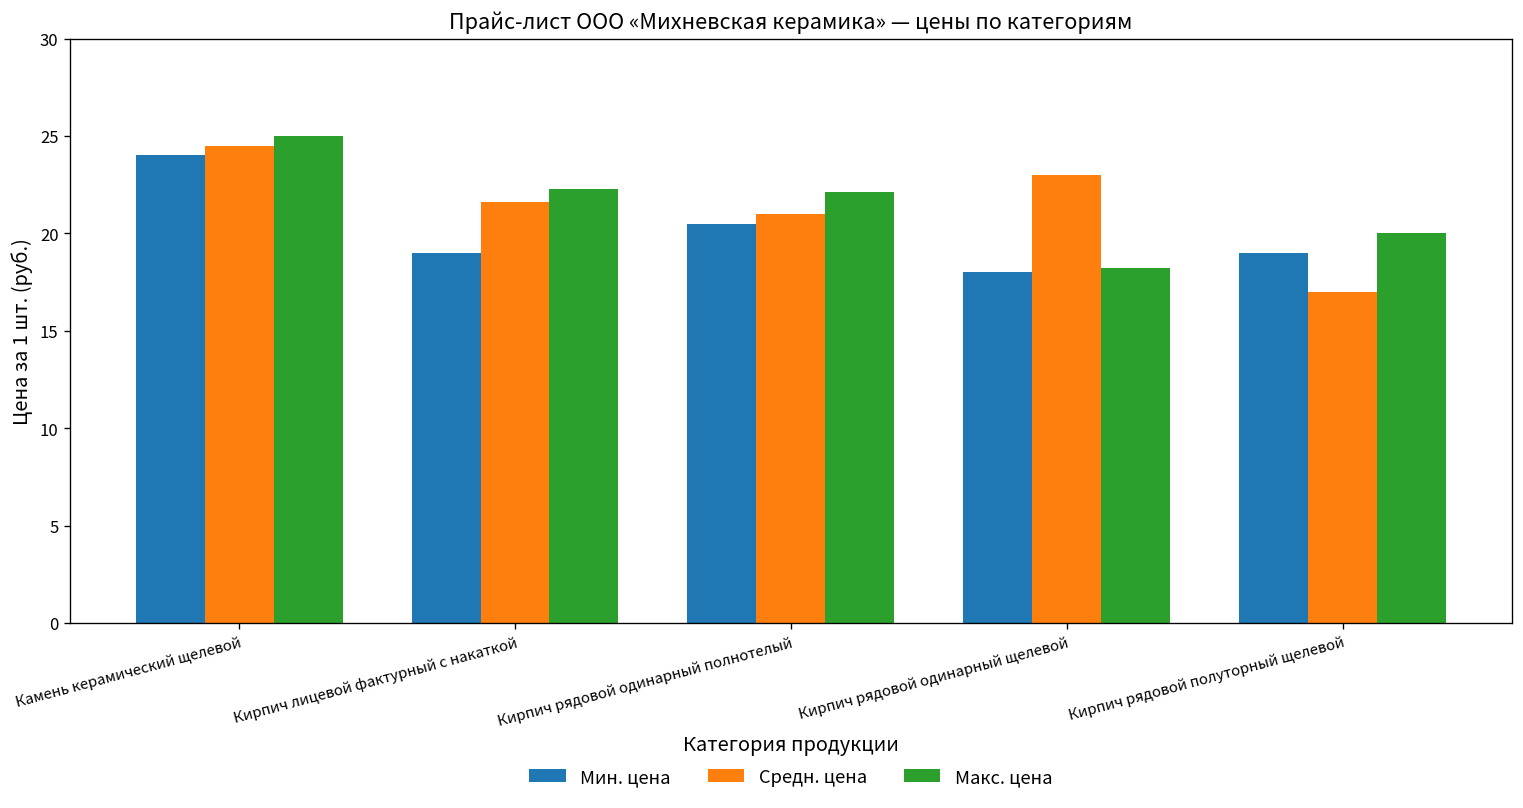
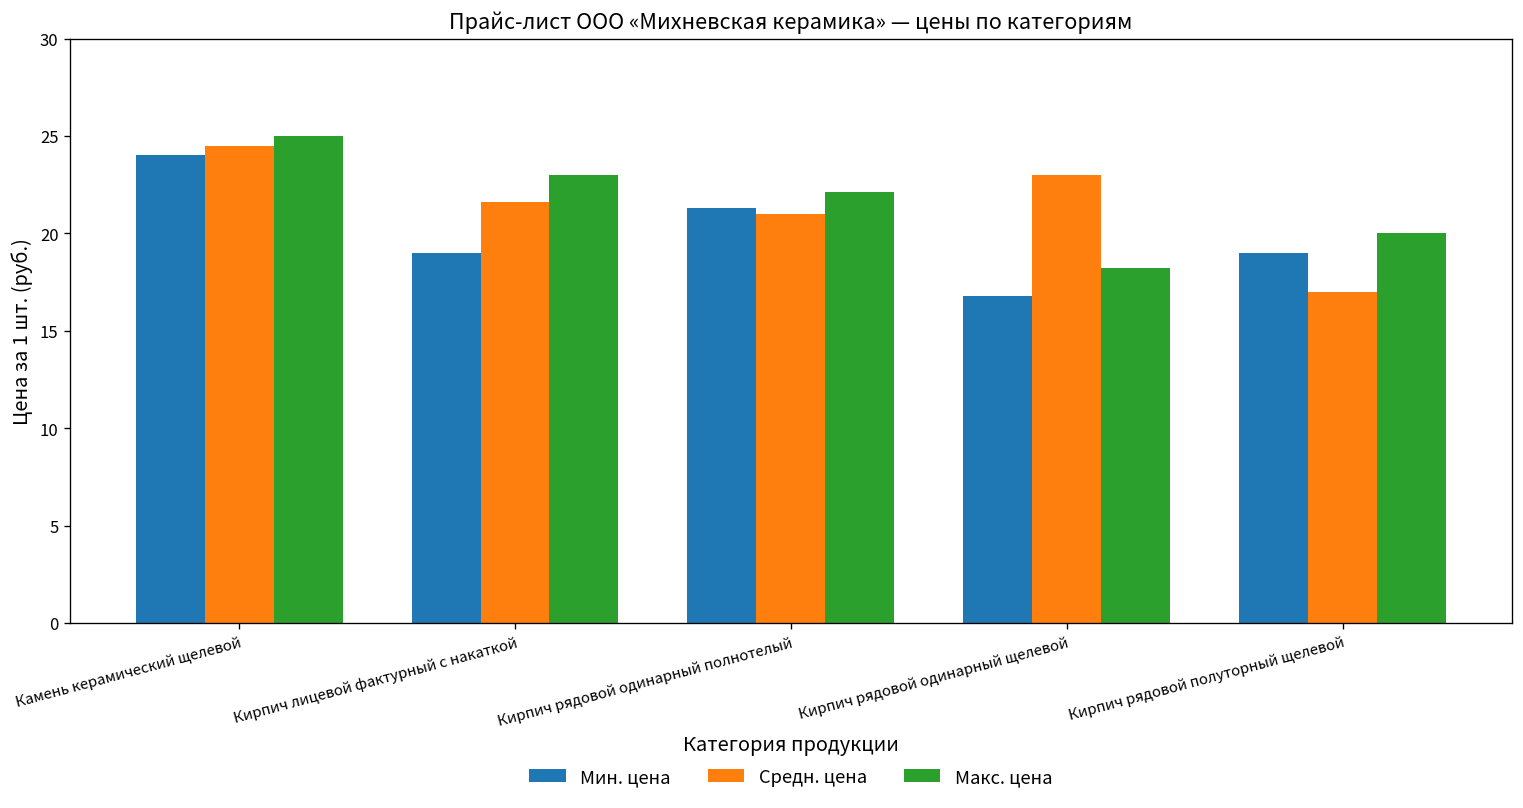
  {
    "Мин. цена": {
      "Камень керамический щелевой": 24.0,
      "Кирпич лицевой фактурный с накаткой": 19.0,
-     "Кирпич рядовой одинарный полнотелый": 20.5,
-     "Кирпич рядовой одинарный щелевой": 18.0,
+     "Кирпич рядовой одинарный полнотелый": 21.3,
+     "Кирпич рядовой одинарный щелевой": 16.8,
      "Кирпич рядовой полуторный щелевой": 19.0
    },
    "Средн. цена": {
      "Камень керамический щелевой": 24.5,
      "Кирпич лицевой фактурный с накаткой": 21.6,
      "Кирпич рядовой одинарный полнотелый": 21.0,
      "Кирпич рядовой одинарный щелевой": 23.0,
      "Кирпич рядовой полуторный щелевой": 17.0
    },
    "Макс. цена": {
      "Камень керамический щелевой": 25.0,
-     "Кирпич лицевой фактурный с накаткой": 22.3,
+     "Кирпич лицевой фактурный с накаткой": 23.0,
      "Кирпич рядовой одинарный полнотелый": 22.1,
      "Кирпич рядовой одинарный щелевой": 18.2,
      "Кирпич рядовой полуторный щелевой": 20.0
    }
  }
